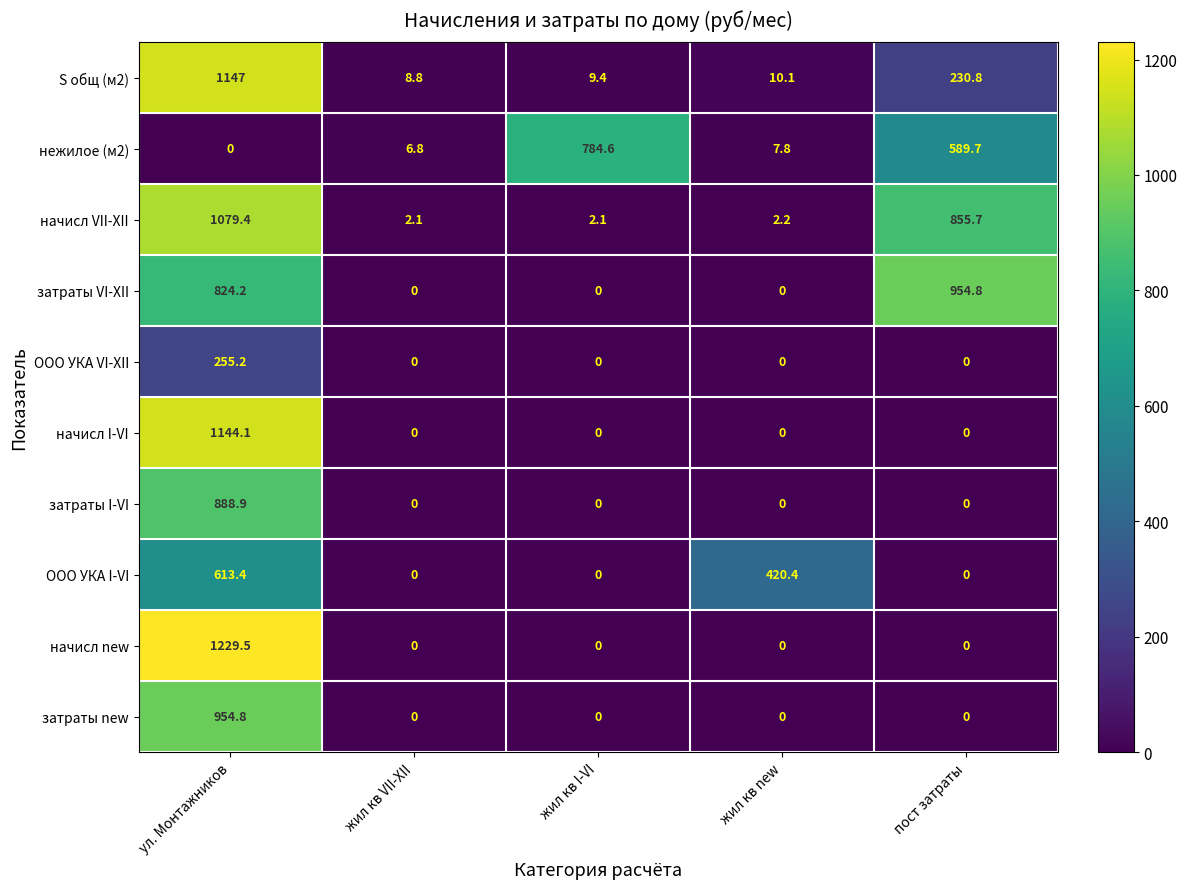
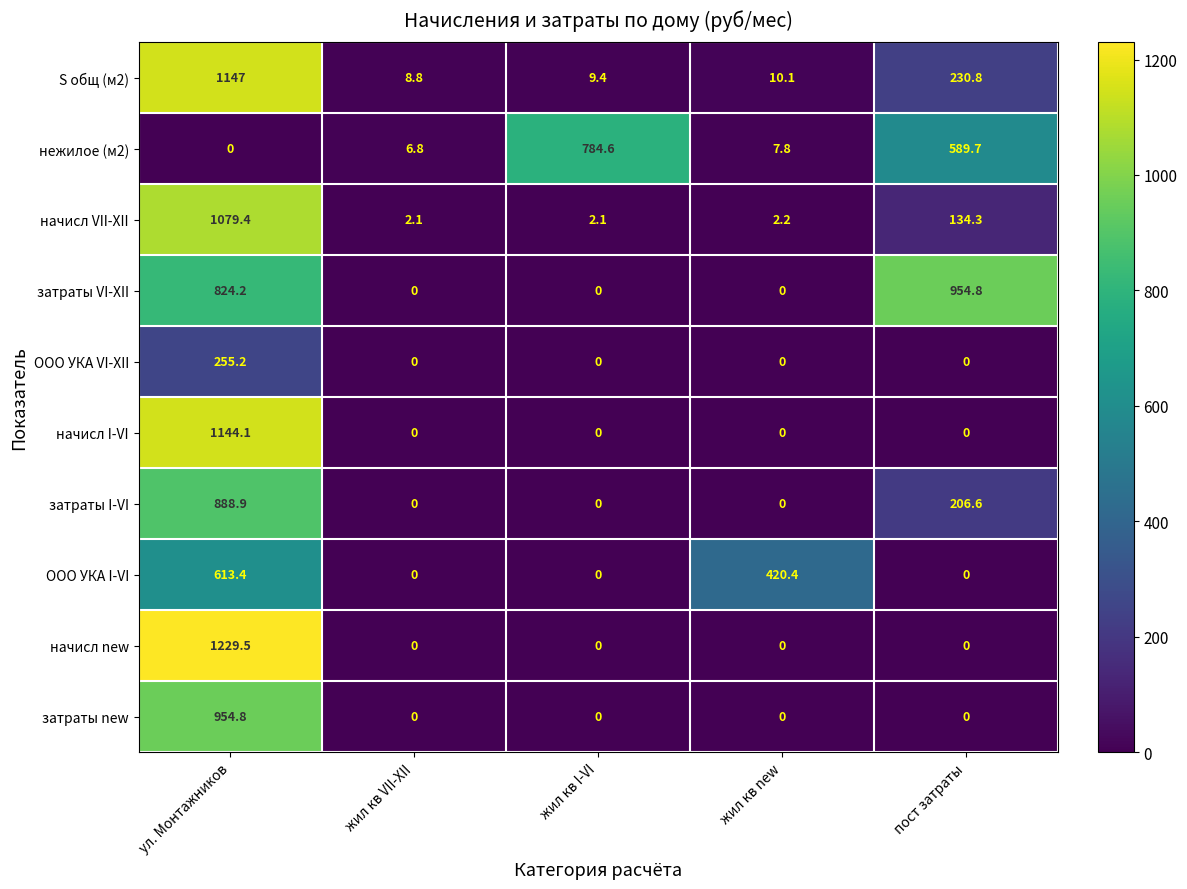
  {
    "S общ (м2)": {
      "ул. Монтажников": 1147,
      "жил кв VII-XII": 8.8,
      "жил кв I-VI": 9.4,
      "жил кв new": 10.1,
      "пост затраты": 230.8
    },
    "нежилое (м2)": {
      "ул. Монтажников": 0,
      "жил кв VII-XII": 6.8,
      "жил кв I-VI": 784.6,
      "жил кв new": 7.8,
      "пост затраты": 589.7
    },
    "начисл VII-XII": {
      "ул. Монтажников": 1079.4,
      "жил кв VII-XII": 2.1,
      "жил кв I-VI": 2.1,
      "жил кв new": 2.2,
-     "пост затраты": 855.7
+     "пост затраты": 134.3
    },
    "затраты VI-XII": {
      "ул. Монтажников": 824.2,
      "жил кв VII-XII": 0,
      "жил кв I-VI": 0,
      "жил кв new": 0,
      "пост затраты": 954.8
    },
    "ООО УКА VI-XII": {
      "ул. Монтажников": 255.2,
      "жил кв VII-XII": 0,
      "жил кв I-VI": 0,
      "жил кв new": 0,
      "пост затраты": 0
    },
    "начисл I-VI": {
      "ул. Монтажников": 1144.1,
      "жил кв VII-XII": 0,
      "жил кв I-VI": 0,
      "жил кв new": 0,
      "пост затраты": 0
    },
    "затраты I-VI": {
      "ул. Монтажников": 888.9,
      "жил кв VII-XII": 0,
      "жил кв I-VI": 0,
      "жил кв new": 0,
-     "пост затраты": 0
+     "пост затраты": 206.6
    },
    "ООО УКА I-VI": {
      "ул. Монтажников": 613.4,
      "жил кв VII-XII": 0,
      "жил кв I-VI": 0,
      "жил кв new": 420.4,
      "пост затраты": 0
    },
    "начисл new": {
      "ул. Монтажников": 1229.5,
      "жил кв VII-XII": 0,
      "жил кв I-VI": 0,
      "жил кв new": 0,
      "пост затраты": 0
    },
    "затраты new": {
      "ул. Монтажников": 954.8,
      "жил кв VII-XII": 0,
      "жил кв I-VI": 0,
      "жил кв new": 0,
      "пост затраты": 0
    }
  }
